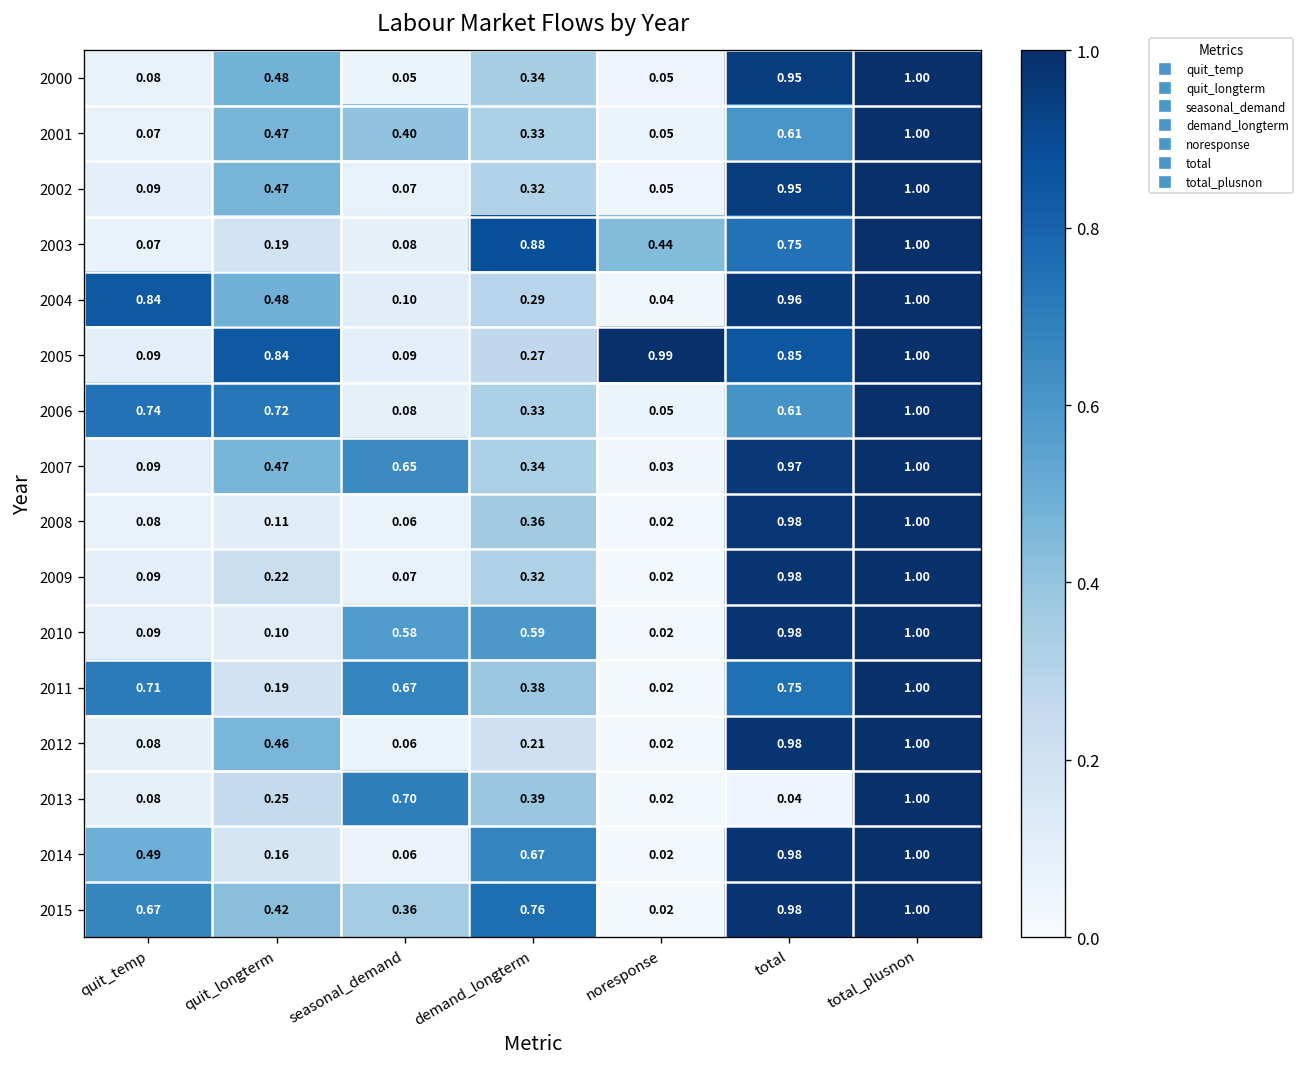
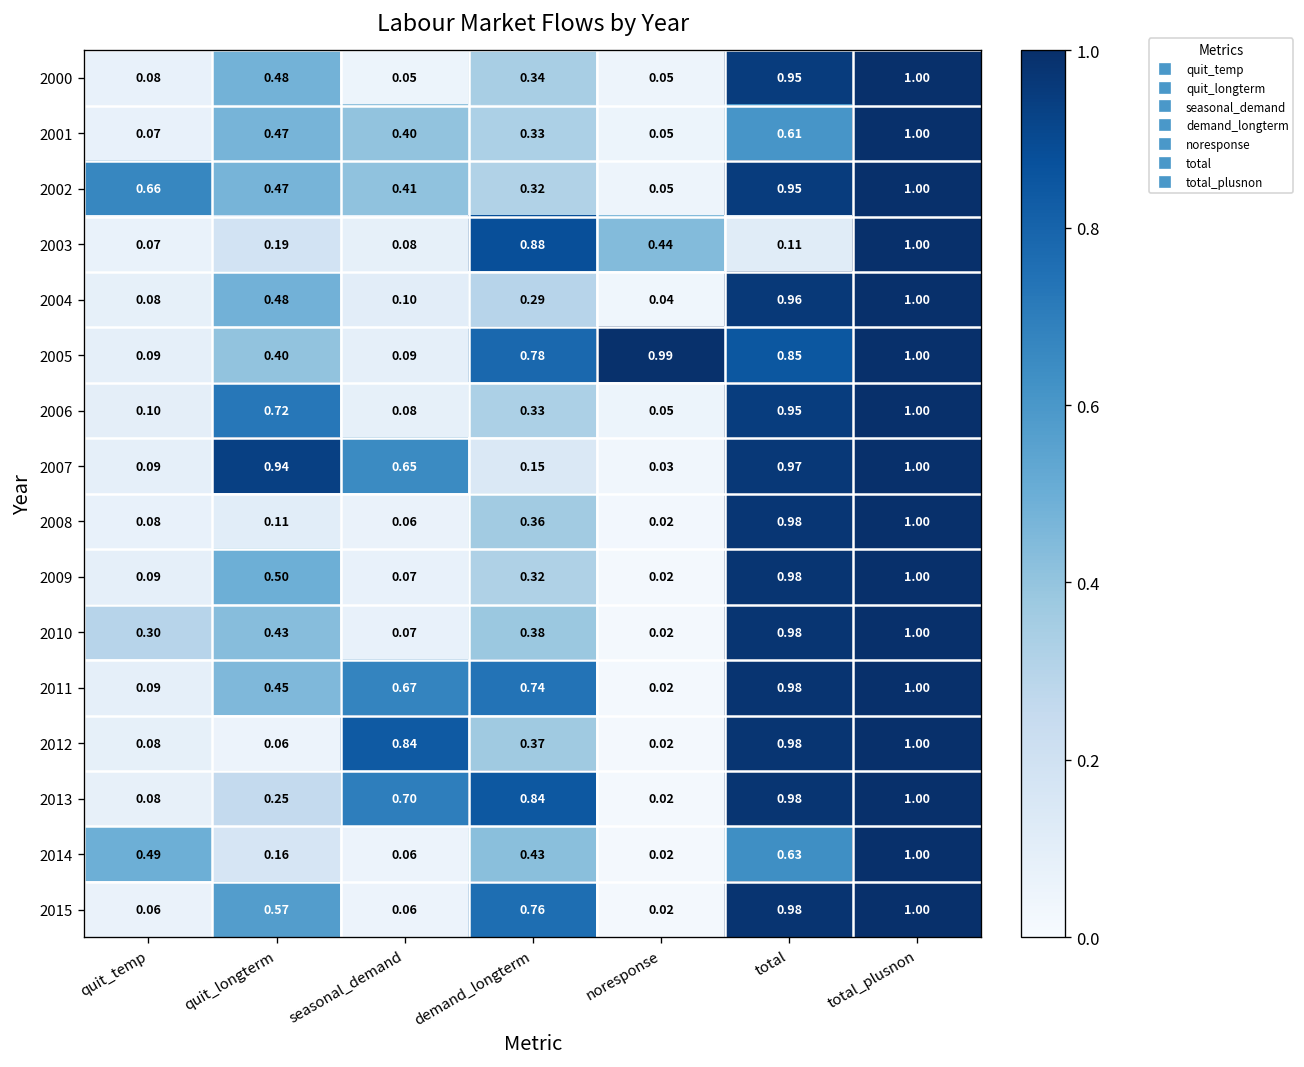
  {
    "2000": {
      "quit_temp": 0.08,
      "quit_longterm": 0.48,
      "seasonal_demand": 0.05,
      "demand_longterm": 0.34,
      "noresponse": 0.05,
      "total": 0.95,
      "total_plusnon": 1.00
    },
    "2001": {
      "quit_temp": 0.07,
      "quit_longterm": 0.47,
      "seasonal_demand": 0.40,
      "demand_longterm": 0.33,
      "noresponse": 0.05,
      "total": 0.61,
      "total_plusnon": 1.00
    },
    "2002": {
-     "quit_temp": 0.09,
+     "quit_temp": 0.66,
      "quit_longterm": 0.47,
-     "seasonal_demand": 0.07,
+     "seasonal_demand": 0.41,
      "demand_longterm": 0.32,
      "noresponse": 0.05,
      "total": 0.95,
      "total_plusnon": 1.00
    },
    "2003": {
      "quit_temp": 0.07,
      "quit_longterm": 0.19,
      "seasonal_demand": 0.08,
      "demand_longterm": 0.88,
      "noresponse": 0.44,
-     "total": 0.75,
+     "total": 0.11,
      "total_plusnon": 1.00
    },
    "2004": {
-     "quit_temp": 0.84,
+     "quit_temp": 0.08,
      "quit_longterm": 0.48,
      "seasonal_demand": 0.10,
      "demand_longterm": 0.29,
      "noresponse": 0.04,
      "total": 0.96,
      "total_plusnon": 1.00
    },
    "2005": {
      "quit_temp": 0.09,
-     "quit_longterm": 0.84,
+     "quit_longterm": 0.40,
      "seasonal_demand": 0.09,
-     "demand_longterm": 0.27,
+     "demand_longterm": 0.78,
      "noresponse": 0.99,
      "total": 0.85,
      "total_plusnon": 1.00
    },
    "2006": {
-     "quit_temp": 0.74,
+     "quit_temp": 0.10,
      "quit_longterm": 0.72,
      "seasonal_demand": 0.08,
      "demand_longterm": 0.33,
      "noresponse": 0.05,
-     "total": 0.61,
+     "total": 0.95,
      "total_plusnon": 1.00
    },
    "2007": {
      "quit_temp": 0.09,
-     "quit_longterm": 0.47,
+     "quit_longterm": 0.94,
      "seasonal_demand": 0.65,
-     "demand_longterm": 0.34,
+     "demand_longterm": 0.15,
      "noresponse": 0.03,
      "total": 0.97,
      "total_plusnon": 1.00
    },
    "2008": {
      "quit_temp": 0.08,
      "quit_longterm": 0.11,
      "seasonal_demand": 0.06,
      "demand_longterm": 0.36,
      "noresponse": 0.02,
      "total": 0.98,
      "total_plusnon": 1.00
    },
    "2009": {
      "quit_temp": 0.09,
-     "quit_longterm": 0.22,
+     "quit_longterm": 0.50,
      "seasonal_demand": 0.07,
      "demand_longterm": 0.32,
      "noresponse": 0.02,
      "total": 0.98,
      "total_plusnon": 1.00
    },
    "2010": {
-     "quit_temp": 0.09,
-     "quit_longterm": 0.10,
-     "seasonal_demand": 0.58,
-     "demand_longterm": 0.59,
+     "quit_temp": 0.30,
+     "quit_longterm": 0.43,
+     "seasonal_demand": 0.07,
+     "demand_longterm": 0.38,
      "noresponse": 0.02,
      "total": 0.98,
      "total_plusnon": 1.00
    },
    "2011": {
-     "quit_temp": 0.71,
-     "quit_longterm": 0.19,
+     "quit_temp": 0.09,
+     "quit_longterm": 0.45,
      "seasonal_demand": 0.67,
-     "demand_longterm": 0.38,
+     "demand_longterm": 0.74,
      "noresponse": 0.02,
-     "total": 0.75,
+     "total": 0.98,
      "total_plusnon": 1.00
    },
    "2012": {
      "quit_temp": 0.08,
-     "quit_longterm": 0.46,
-     "seasonal_demand": 0.06,
-     "demand_longterm": 0.21,
+     "quit_longterm": 0.06,
+     "seasonal_demand": 0.84,
+     "demand_longterm": 0.37,
      "noresponse": 0.02,
      "total": 0.98,
      "total_plusnon": 1.00
    },
    "2013": {
      "quit_temp": 0.08,
      "quit_longterm": 0.25,
      "seasonal_demand": 0.70,
-     "demand_longterm": 0.39,
+     "demand_longterm": 0.84,
      "noresponse": 0.02,
-     "total": 0.04,
+     "total": 0.98,
      "total_plusnon": 1.00
    },
    "2014": {
      "quit_temp": 0.49,
      "quit_longterm": 0.16,
      "seasonal_demand": 0.06,
-     "demand_longterm": 0.67,
+     "demand_longterm": 0.43,
      "noresponse": 0.02,
-     "total": 0.98,
+     "total": 0.63,
      "total_plusnon": 1.00
    },
    "2015": {
-     "quit_temp": 0.67,
-     "quit_longterm": 0.42,
-     "seasonal_demand": 0.36,
+     "quit_temp": 0.06,
+     "quit_longterm": 0.57,
+     "seasonal_demand": 0.06,
      "demand_longterm": 0.76,
      "noresponse": 0.02,
      "total": 0.98,
      "total_plusnon": 1.00
    }
  }
